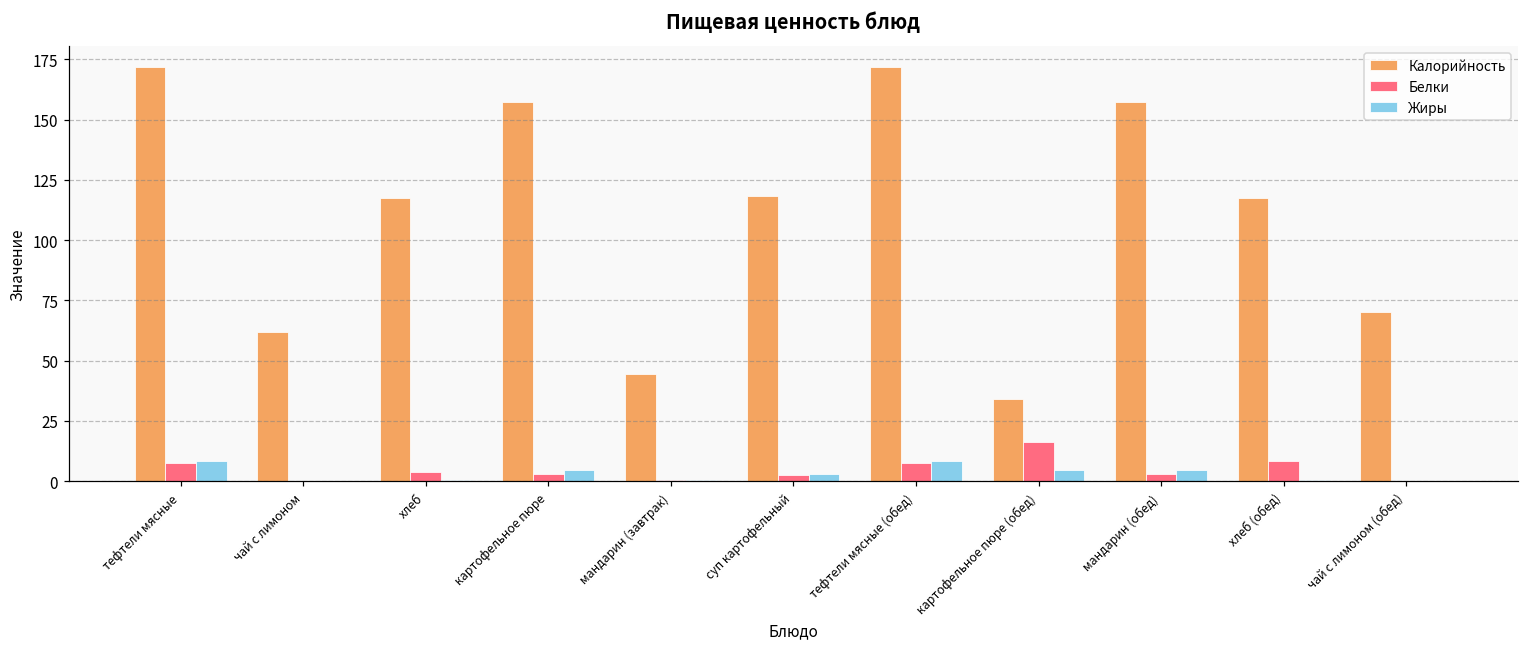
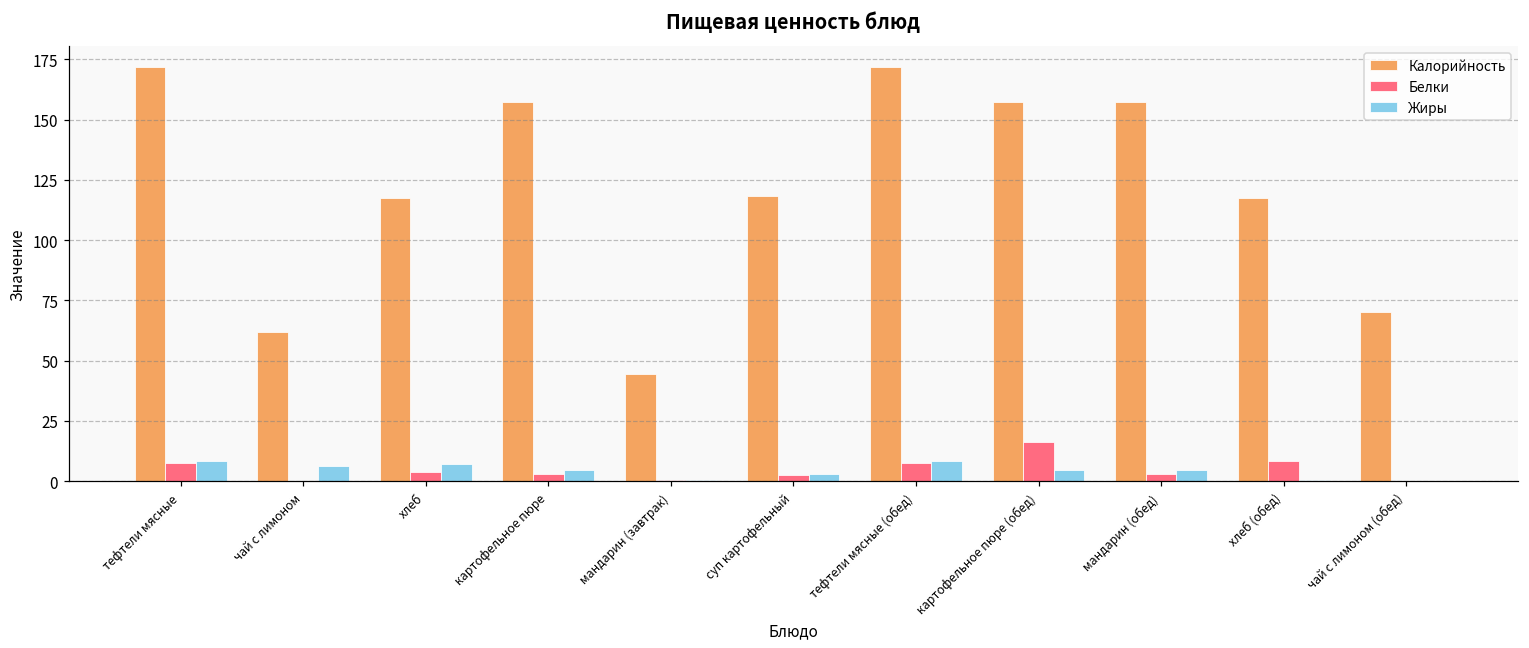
  {
    "Калорийность": {
      "тефтели мясные": 172,
      "чай с лимоном": 62,
      "хлеб": 118,
      "картофельное пюре": 157,
      "мандарин (завтрак)": 44,
      "суп картофельный": 118,
      "тефтели мясные (обед)": 172,
-     "картофельное пюре (обед)": 34,
+     "картофельное пюре (обед)": 157,
      "мандарин (обед)": 157,
      "хлеб (обед)": 118,
      "чай с лимоном (обед)": 70
    },
    "Белки": {
      "тефтели мясные": 7,
      "хлеб": 4,
      "картофельное пюре": 3,
      "суп картофельный": 3,
      "тефтели мясные (обед)": 7,
      "картофельное пюре (обед)": 16,
      "мандарин (обед)": 3,
      "хлеб (обед)": 8
    },
    "Жиры": {
      "тефтели мясные": 8,
-     "чай с лимоном": 0,
-     "хлеб": 0,
+     "чай с лимоном": 6,
+     "хлеб": 7,
      "картофельное пюре": 5,
      "суп картофельный": 3,
      "тефтели мясные (обед)": 8,
      "картофельное пюре (обед)": 5,
      "мандарин (обед)": 5
    }
  }
